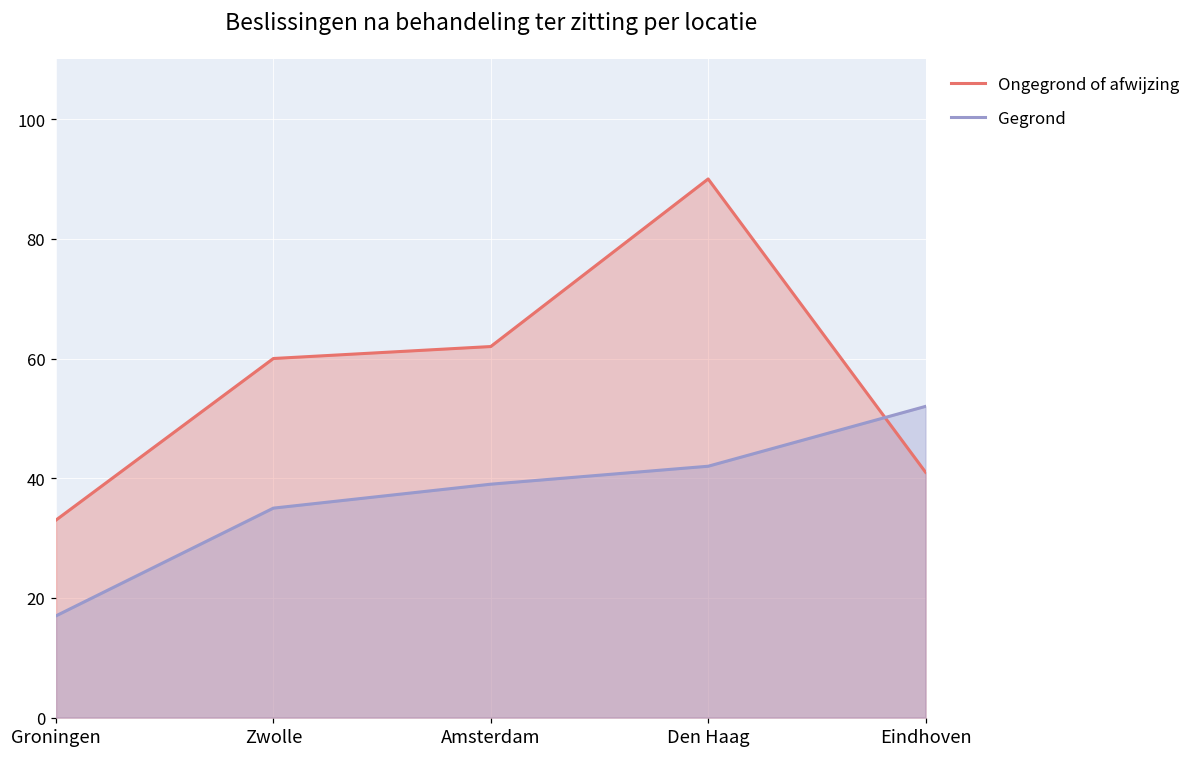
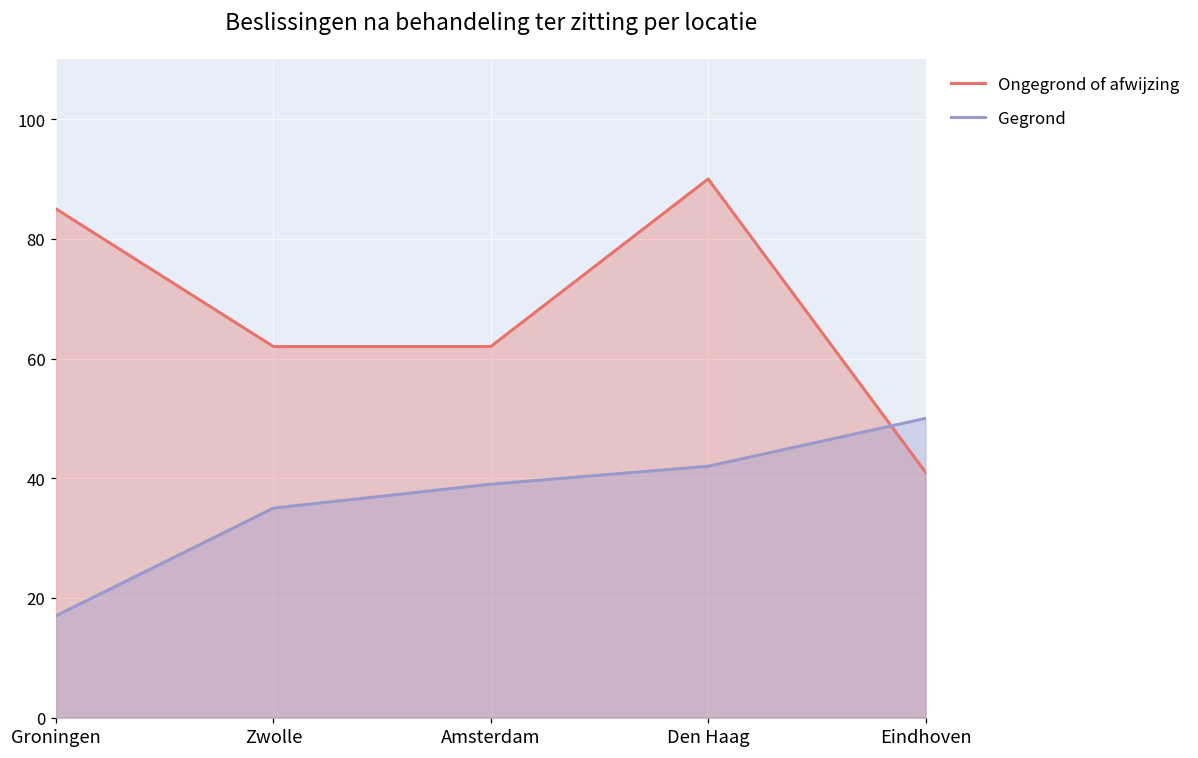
  {
    "Ongegrond of afwijzing": {
-     "Groningen": 33,
-     "Zwolle": 60,
+     "Groningen": 85,
+     "Zwolle": 62,
      "Amsterdam": 62,
      "Den Haag": 90,
      "Eindhoven": 41
    },
    "Gegrond": {
      "Groningen": 17,
      "Zwolle": 35,
      "Amsterdam": 39,
      "Den Haag": 42,
-     "Eindhoven": 52
+     "Eindhoven": 50
    }
  }
